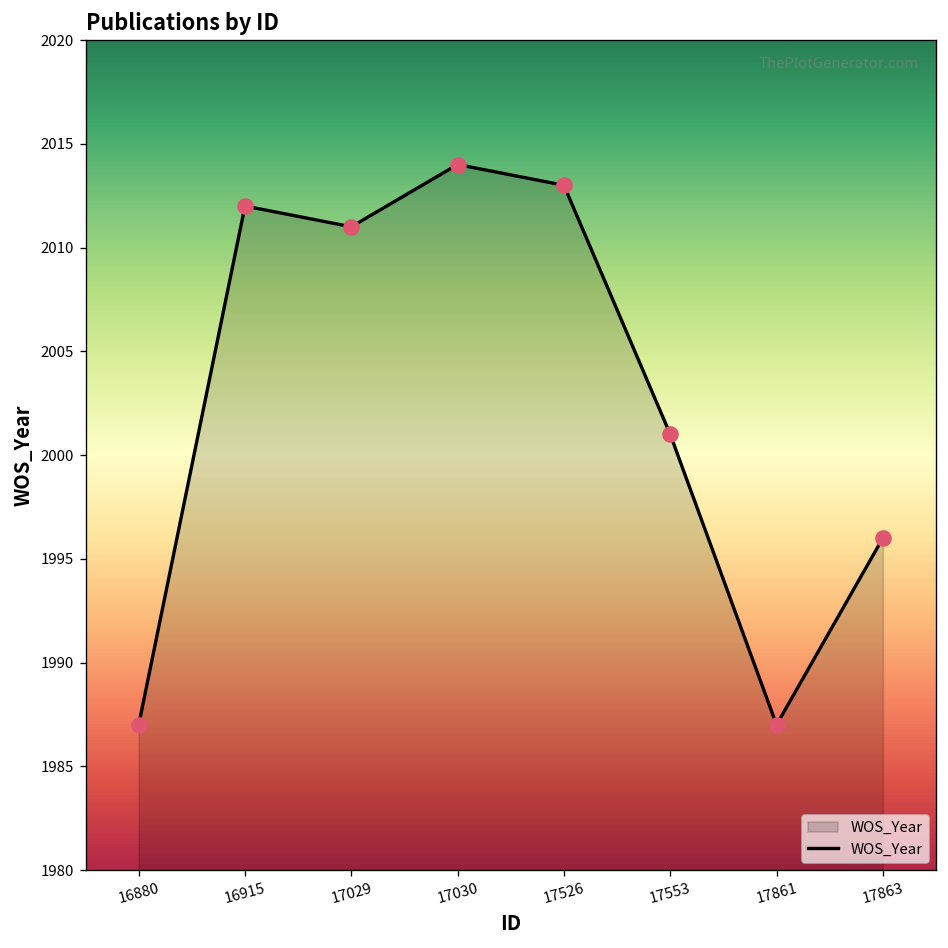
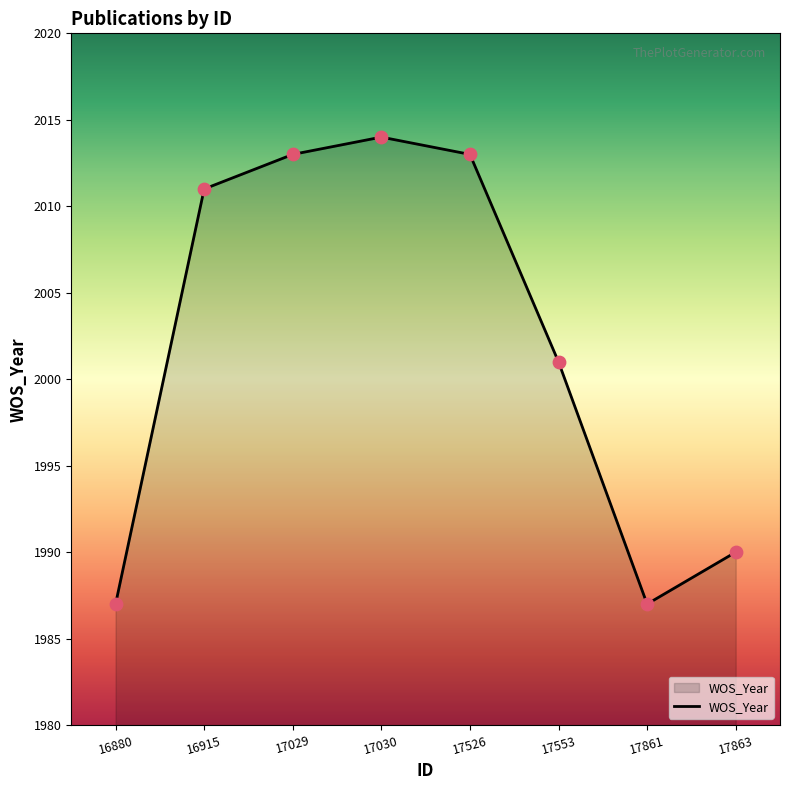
  {
    "16880": 1987,
-   "16915": 2012,
-   "17029": 2011,
+   "16915": 2011,
+   "17029": 2013,
    "17030": 2014,
    "17526": 2013,
    "17553": 2001,
    "17861": 1987,
-   "17863": 1996
+   "17863": 1990
  }
